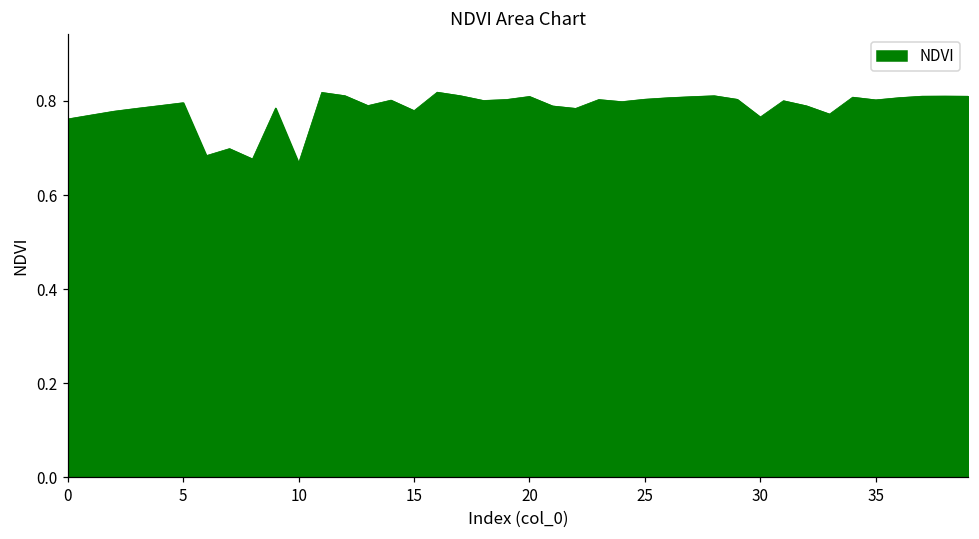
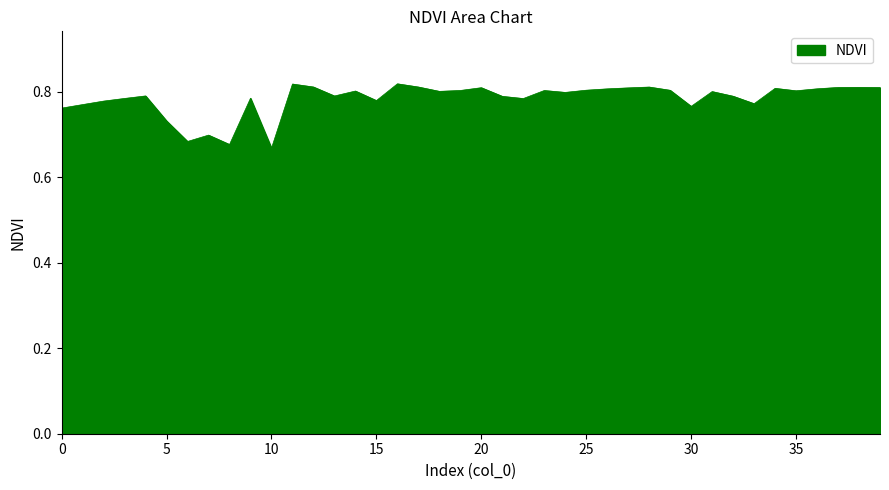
  {
    "0": 0.76,
-   "5": 0.80,
+   "5": 0.73,
    "10": 0.67,
    "15": 0.78,
    "20": 0.81,
    "25": 0.80,
    "30": 0.77,
    "35": 0.80
  }
